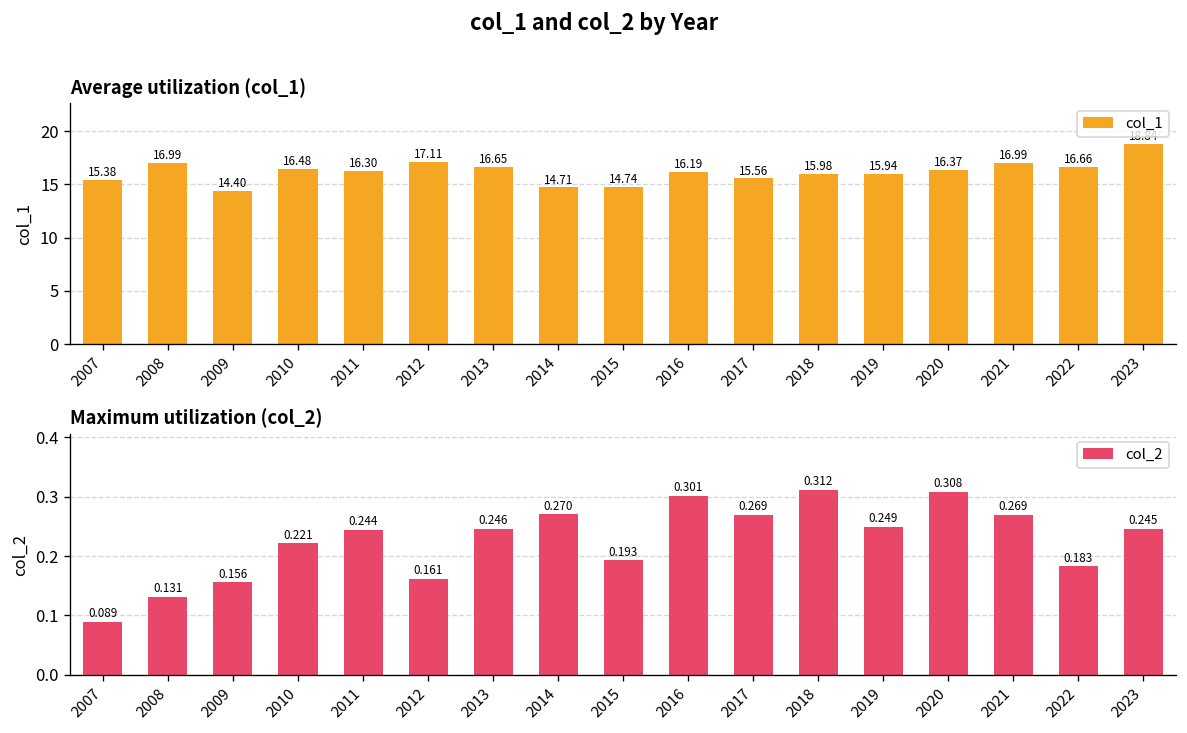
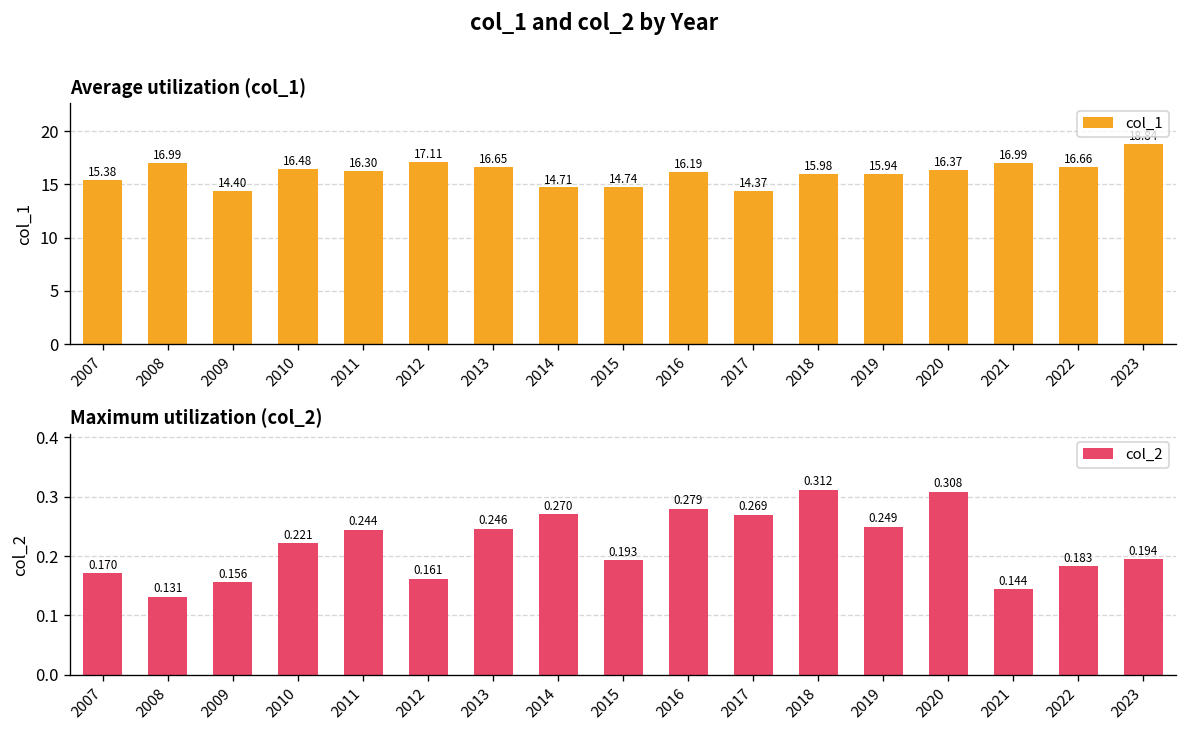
  {
    "Average utilization (col_1)": {
      "2007": 15.38,
      "2008": 16.99,
      "2009": 14.40,
      "2010": 16.48,
      "2011": 16.30,
      "2012": 17.11,
      "2013": 16.65,
      "2014": 14.71,
      "2015": 14.74,
      "2016": 16.19,
-     "2017": 15.56,
+     "2017": 14.37,
      "2018": 15.98,
      "2019": 15.94,
      "2020": 16.37,
      "2021": 16.99,
      "2022": 16.66
    },
    "Maximum utilization (col_2)": {
-     "2007": 0.089,
+     "2007": 0.170,
      "2008": 0.131,
      "2009": 0.156,
      "2010": 0.221,
      "2011": 0.244,
      "2012": 0.161,
      "2013": 0.246,
      "2014": 0.270,
      "2015": 0.193,
-     "2016": 0.301,
+     "2016": 0.279,
      "2017": 0.269,
      "2018": 0.312,
      "2019": 0.249,
      "2020": 0.308,
-     "2021": 0.269,
+     "2021": 0.144,
      "2022": 0.183,
-     "2023": 0.245
+     "2023": 0.194
    }
  }
